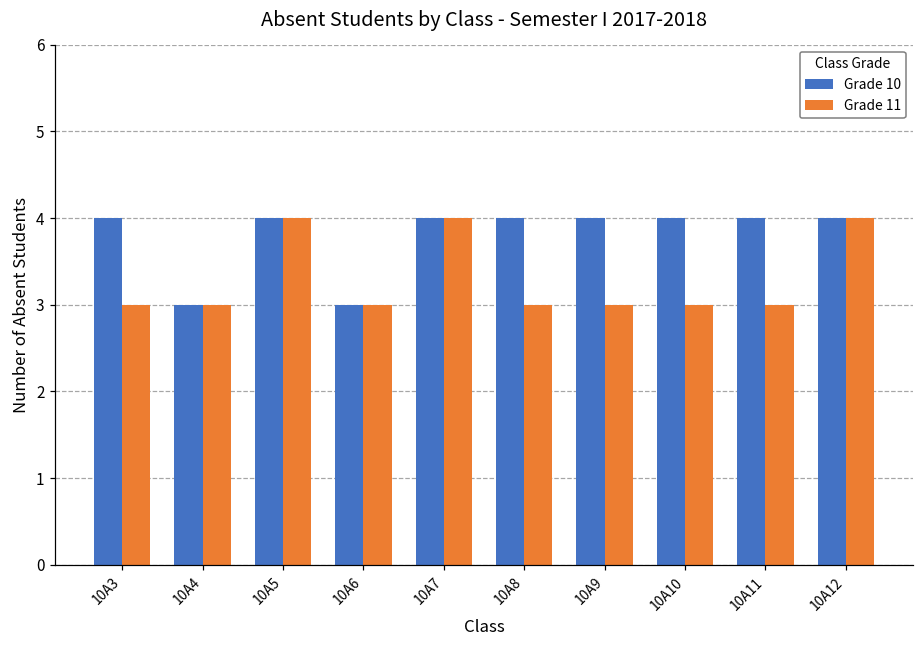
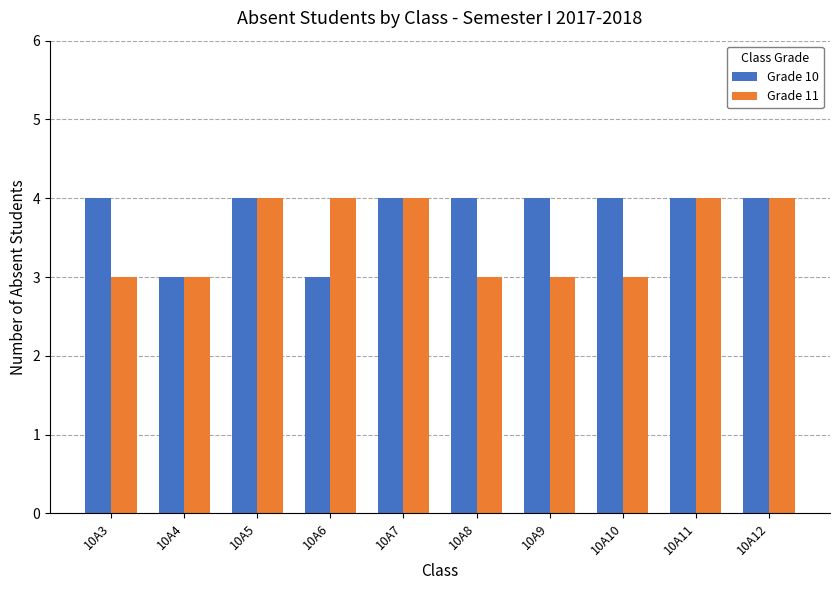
  {
    "Grade 10": {
      "10A3": 4,
      "10A4": 3,
      "10A5": 4,
      "10A6": 3,
      "10A7": 4,
      "10A8": 4,
      "10A9": 4,
      "10A10": 4,
      "10A11": 4,
      "10A12": 4
    },
    "Grade 11": {
      "10A3": 3,
      "10A4": 3,
      "10A5": 4,
-     "10A6": 3,
+     "10A6": 4,
      "10A7": 4,
      "10A8": 3,
      "10A9": 3,
      "10A10": 3,
-     "10A11": 3,
+     "10A11": 4,
      "10A12": 4
    }
  }
